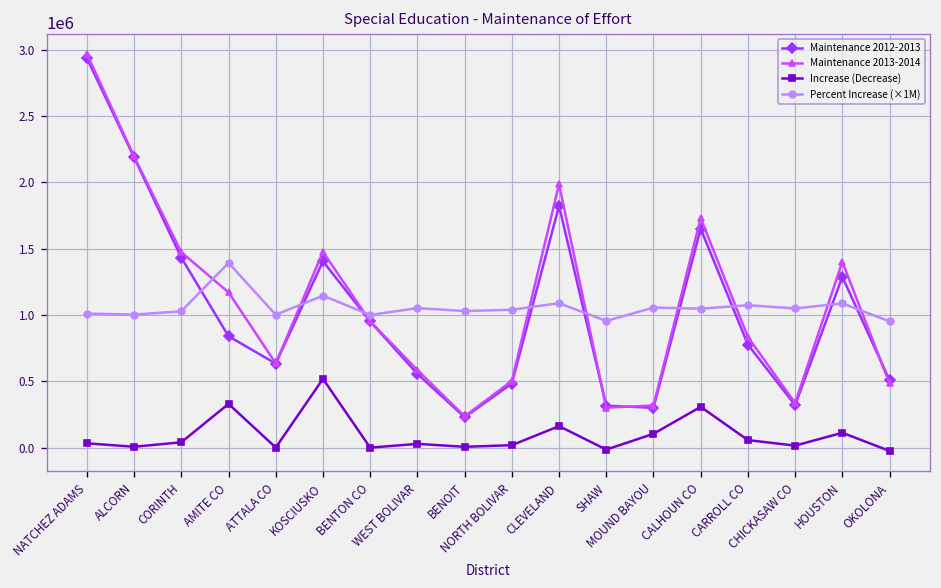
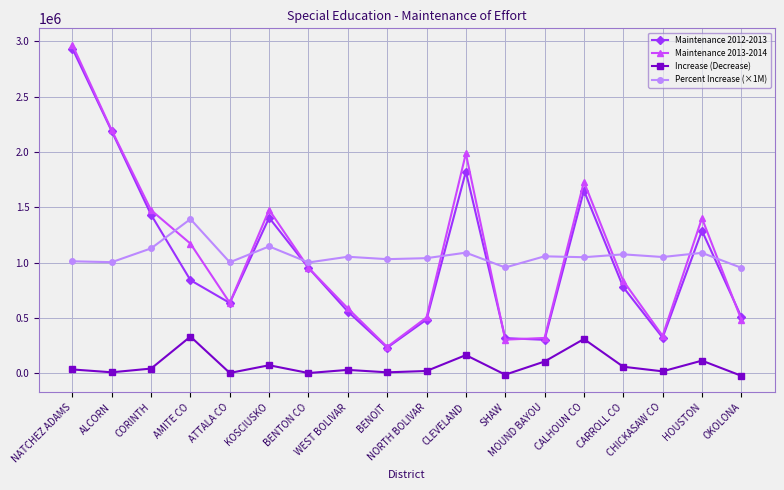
  {
    "Increase (Decrease)": {
      "NATCHEZ ADAMS": 30000,
      "ALCORN": 10000,
      "CORINTH": 40000,
      "AMITE CO": 330000,
      "ATTALA CO": 0,
-     "KOSCIUSKO": 520000,
+     "KOSCIUSKO": 70000,
      "BENTON CO": 0,
      "WEST BOLIVAR": 30000,
      "BENOIT": 10000,
      "NORTH BOLIVAR": 20000,
      "CLEVELAND": 160000,
      "SHAW": -10000,
      "MOUND BAYOU": 100000,
      "CALHOUN CO": 310000,
      "CARROLL CO": 60000,
      "CHICKASAW CO": 20000,
      "HOUSTON": 110000,
      "OKOLONA": -20000
    },
    "Percent Increase (×1M)": {
      "NATCHEZ ADAMS": 1010000,
      "ALCORN": 1000000,
-     "CORINTH": 1030000,
+     "CORINTH": 1130000,
      "AMITE CO": 1390000,
      "ATTALA CO": 1000000,
      "KOSCIUSKO": 1150000,
      "BENTON CO": 1000000,
      "WEST BOLIVAR": 1050000,
      "BENOIT": 1030000,
      "NORTH BOLIVAR": 1040000,
      "CLEVELAND": 1090000,
      "SHAW": 960000,
      "MOUND BAYOU": 1060000,
      "CALHOUN CO": 1050000,
      "CARROLL CO": 1070000,
      "CHICKASAW CO": 1050000,
      "HOUSTON": 1090000,
      "OKOLONA": 950000
    }
  }
